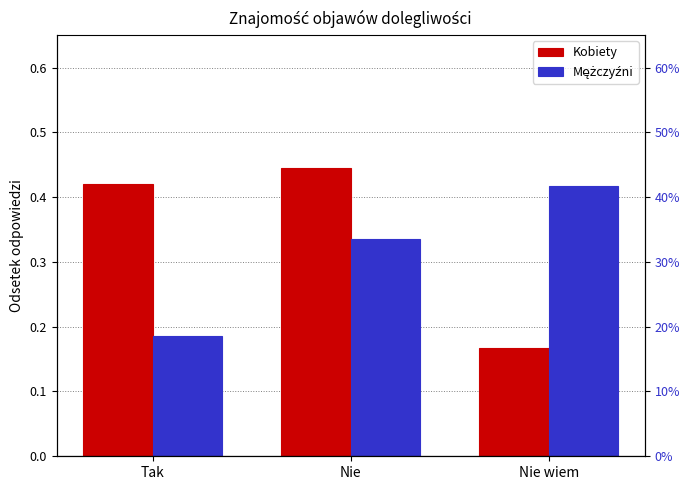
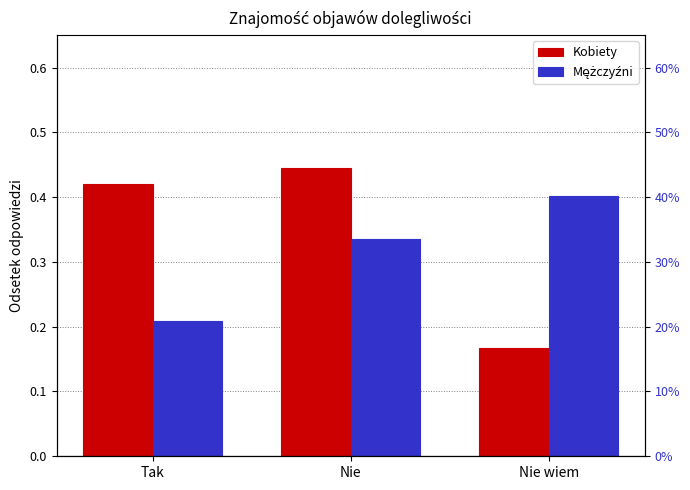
  {
    "Kobiety": {
      "Tak": 0.42,
      "Nie": 0.44,
      "Nie wiem": 0.17
    },
    "Mężczyźni": {
-     "Tak": 0.19,
+     "Tak": 0.21,
      "Nie": 0.34,
-     "Nie wiem": 0.42
+     "Nie wiem": 0.40
    }
  }
